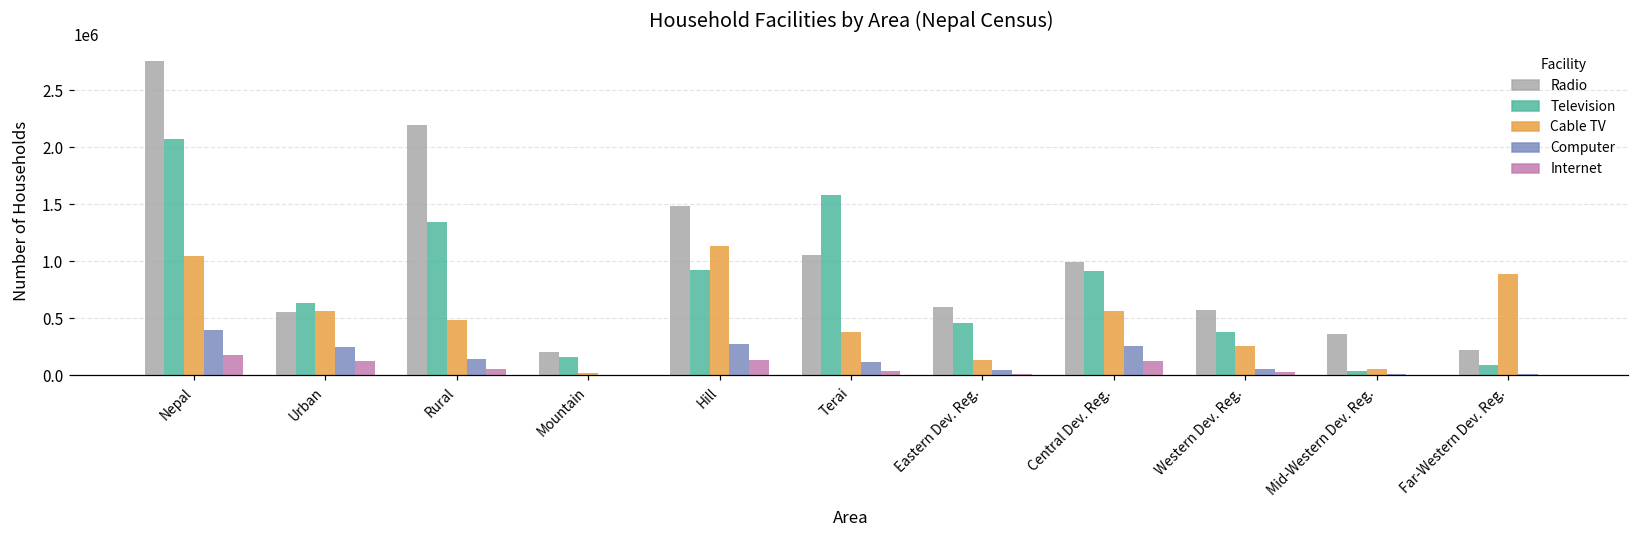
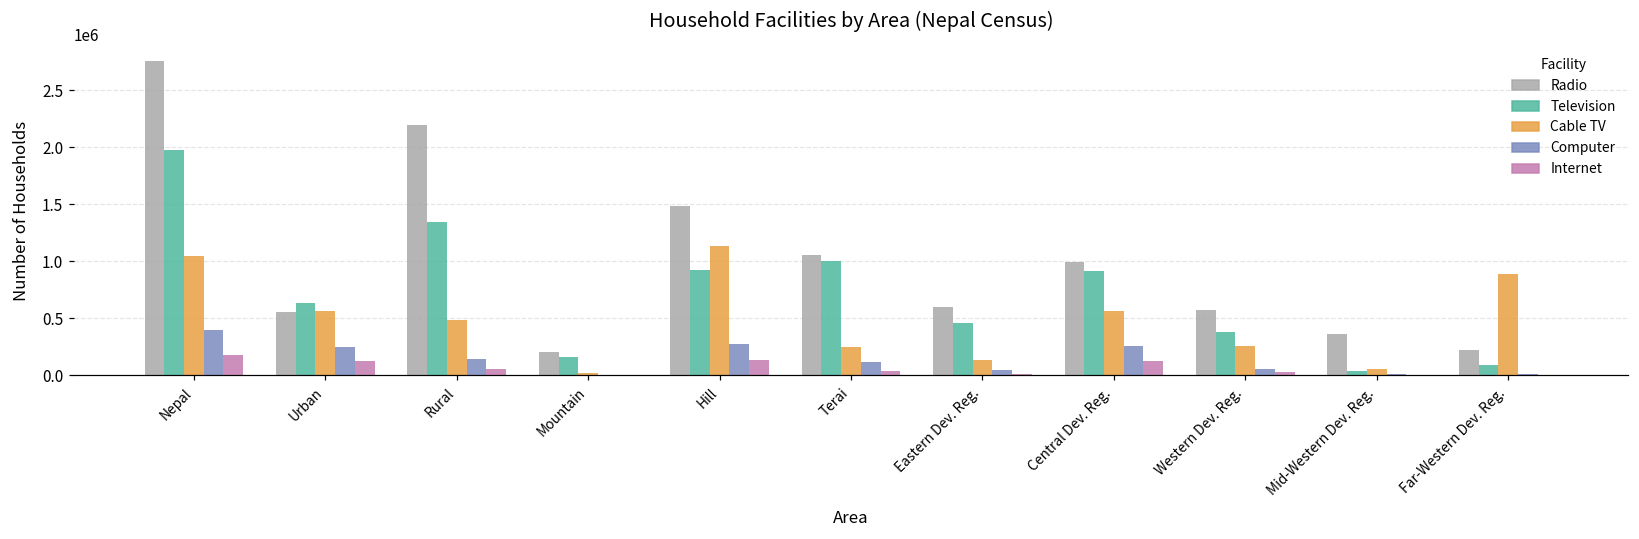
  {
    "Television": {
-     "Nepal": 2070000,
+     "Nepal": 1980000,
      "Urban": 630000,
      "Rural": 1340000,
      "Mountain": 160000,
      "Hill": 920000,
-     "Terai": 1580000,
+     "Terai": 1000000,
      "Eastern Dev. Reg.": 460000,
      "Central Dev. Reg.": 920000,
      "Western Dev. Reg.": 380000,
      "Mid-Western Dev. Reg.": 40000,
      "Far-Western Dev. Reg.": 90000
    },
    "Cable TV": {
      "Nepal": 1050000,
      "Urban": 560000,
      "Rural": 490000,
      "Hill": 1130000,
-     "Terai": 380000,
+     "Terai": 250000,
      "Eastern Dev. Reg.": 130000,
      "Central Dev. Reg.": 570000,
      "Western Dev. Reg.": 260000,
      "Mid-Western Dev. Reg.": 60000,
      "Far-Western Dev. Reg.": 890000
    }
  }
